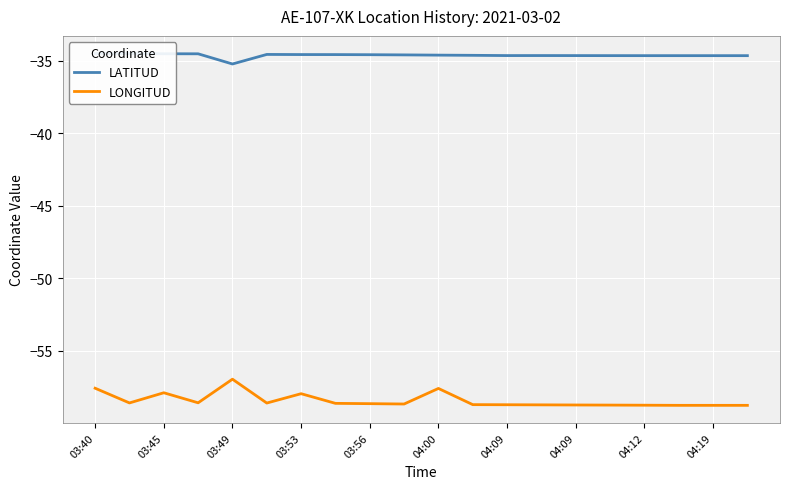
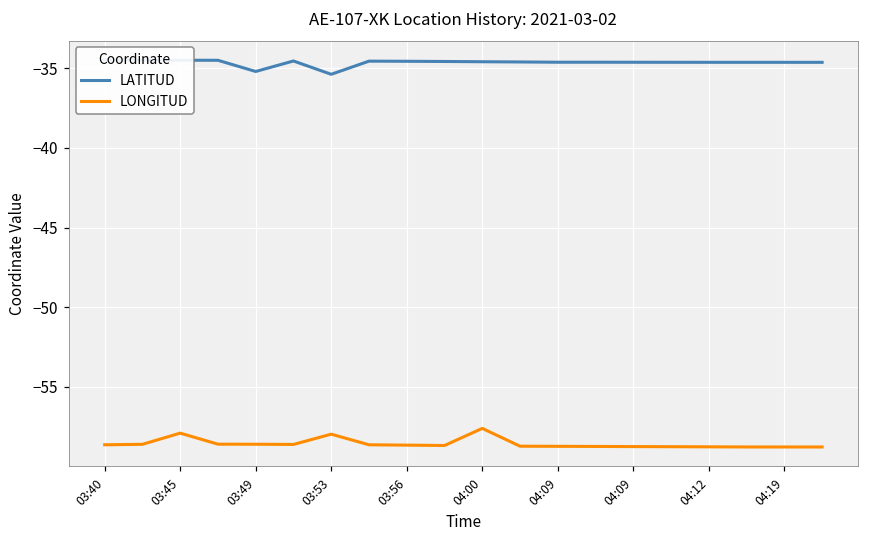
  {
    "LATITUD": {
      "03:49": -35.2,
-     "03:53": -34.6,
+     "03:53": -35.4,
      "03:56": -34.6,
      "04:00": -34.6,
      "04:12": -34.6
    },
    "LONGITUD": {
-     "03:40": -57.6,
+     "03:40": -58.6,
      "03:45": -57.9,
-     "03:49": -57.0,
+     "03:49": -58.6,
      "03:53": -58.0,
      "03:56": -58.6,
      "04:00": -57.6,
      "04:12": -58.8
    }
  }
